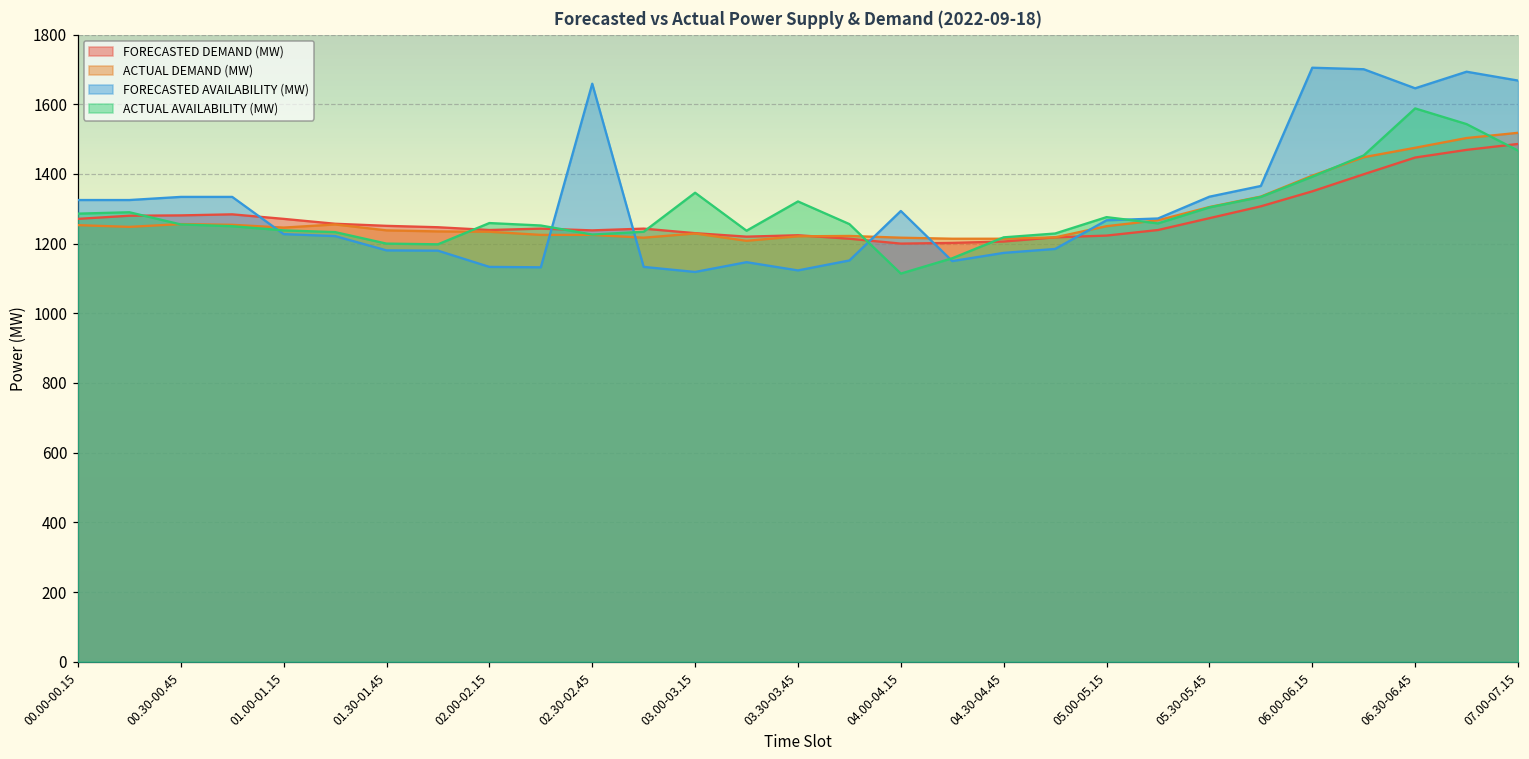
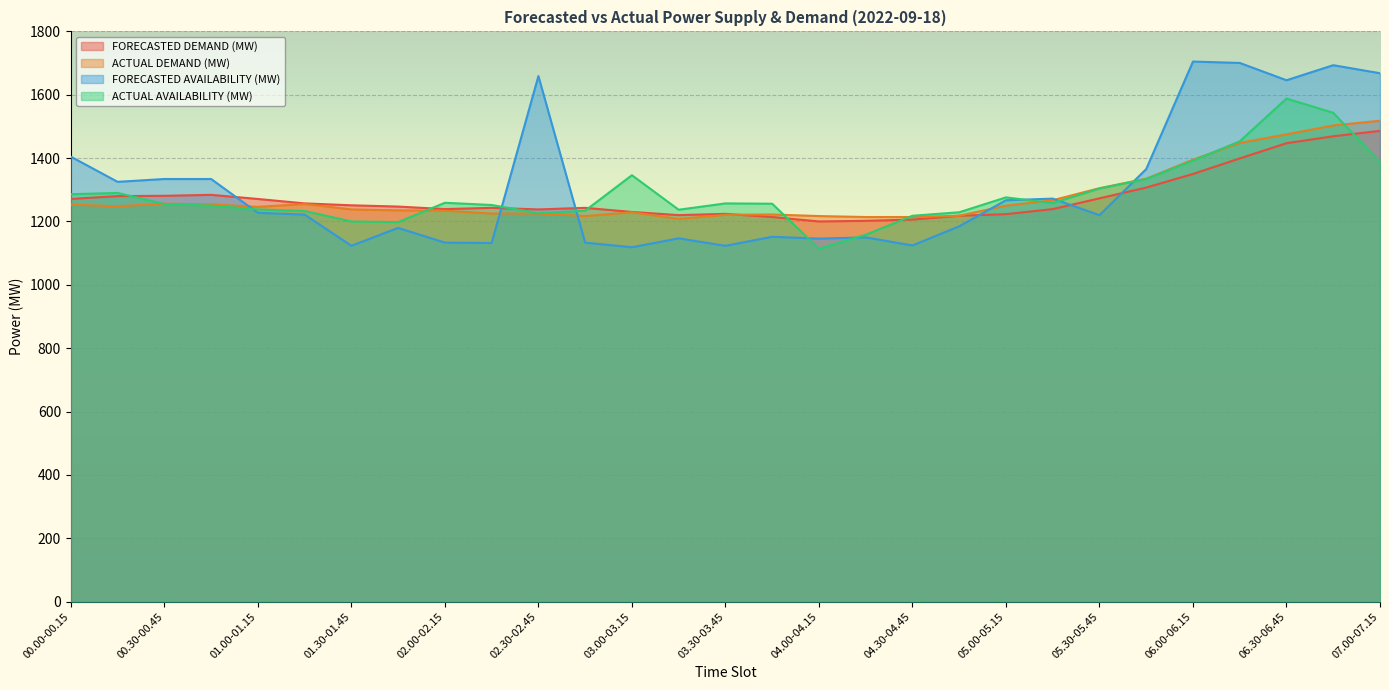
  {
    "FORECASTED AVAILABILITY (MW)": {
-     "00.00-00.15": 1330,
+     "00.00-00.15": 1400,
      "00.30-00.45": 1330,
      "01.00-01.15": 1230,
-     "01.30-01.45": 1180,
+     "01.30-01.45": 1120,
      "02.00-02.15": 1130,
      "02.30-02.45": 1660,
      "03.00-03.15": 1120,
      "03.30-03.45": 1120,
-     "04.00-04.15": 1290,
-     "04.30-04.45": 1170,
+     "04.00-04.15": 1150,
+     "04.30-04.45": 1120,
      "05.00-05.15": 1270,
-     "05.30-05.45": 1330,
+     "05.30-05.45": 1220,
      "06.00-06.15": 1700,
      "06.30-06.45": 1650,
      "07.00-07.15": 1670
    },
    "ACTUAL AVAILABILITY (MW)": {
      "00.00-00.15": 1290,
      "01.30-01.45": 1200,
      "02.00-02.15": 1260,
      "03.00-03.15": 1350,
-     "03.30-03.45": 1320,
+     "03.30-03.45": 1260,
      "04.00-04.15": 1110,
      "05.00-05.15": 1280,
      "06.30-06.45": 1590,
-     "07.00-07.15": 1470
+     "07.00-07.15": 1390
    }
  }
